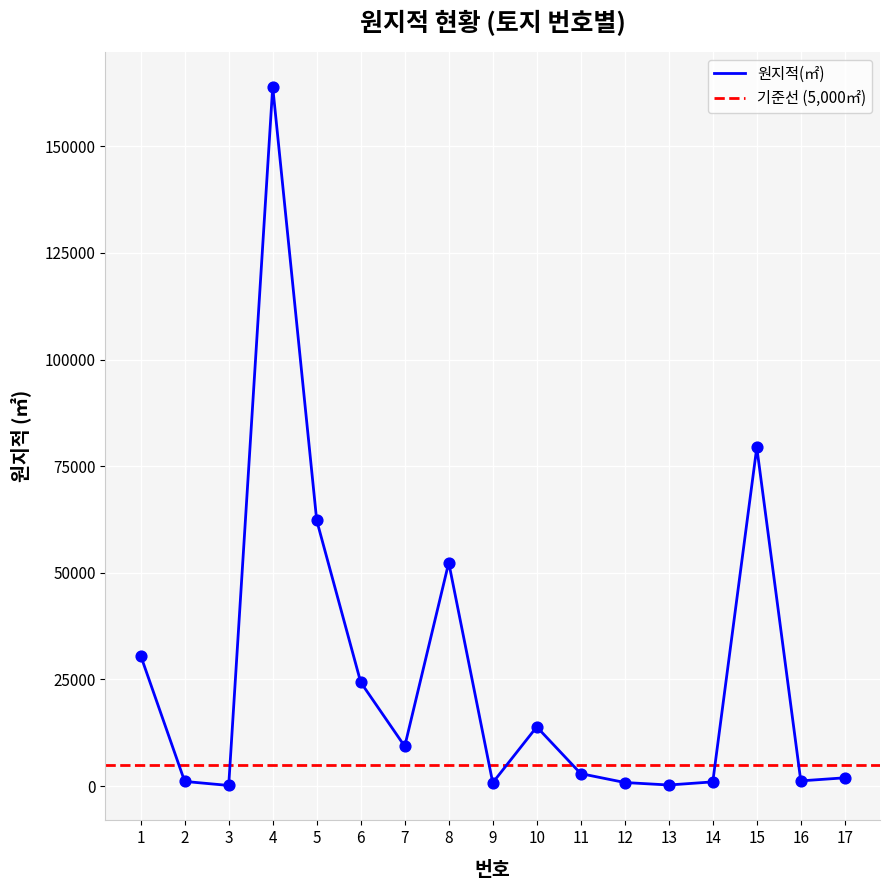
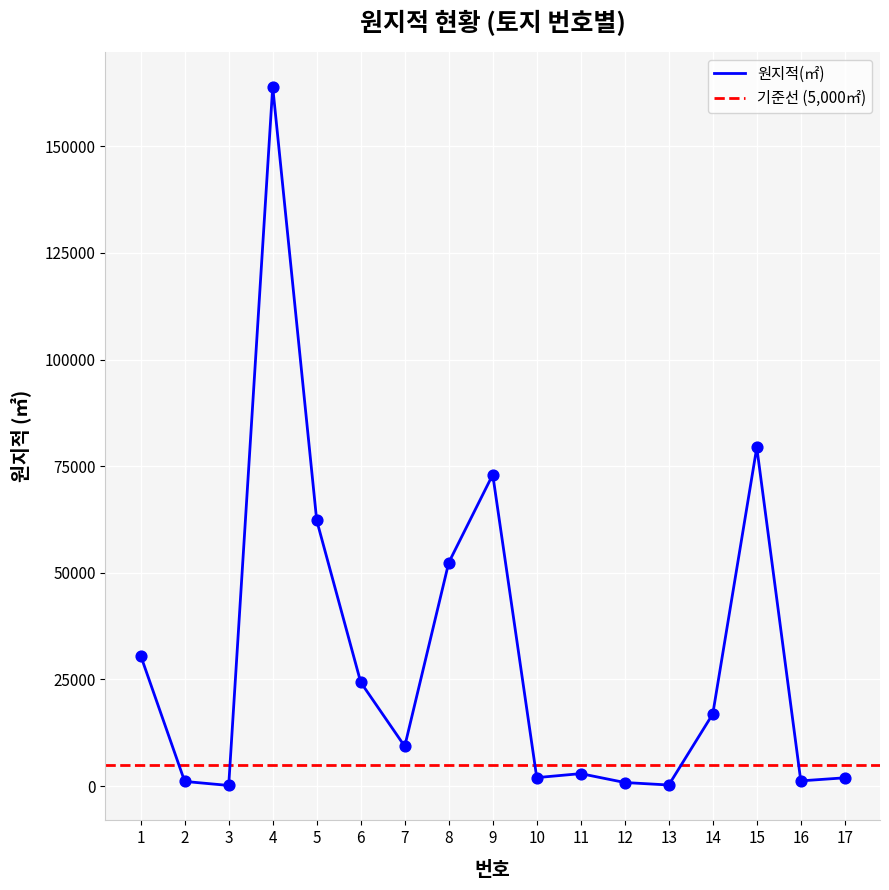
  {
    "1": 31000,
    "2": 1000,
    "3": 0,
    "4": 164000,
    "5": 62000,
    "6": 24000,
    "7": 9000,
    "8": 52000,
-   "9": 1000,
-   "10": 14000,
+   "9": 73000,
+   "10": 2000,
    "11": 3000,
    "12": 1000,
    "13": 0,
-   "14": 1000,
+   "14": 17000,
    "15": 79000,
    "16": 1000,
    "17": 2000
  }
